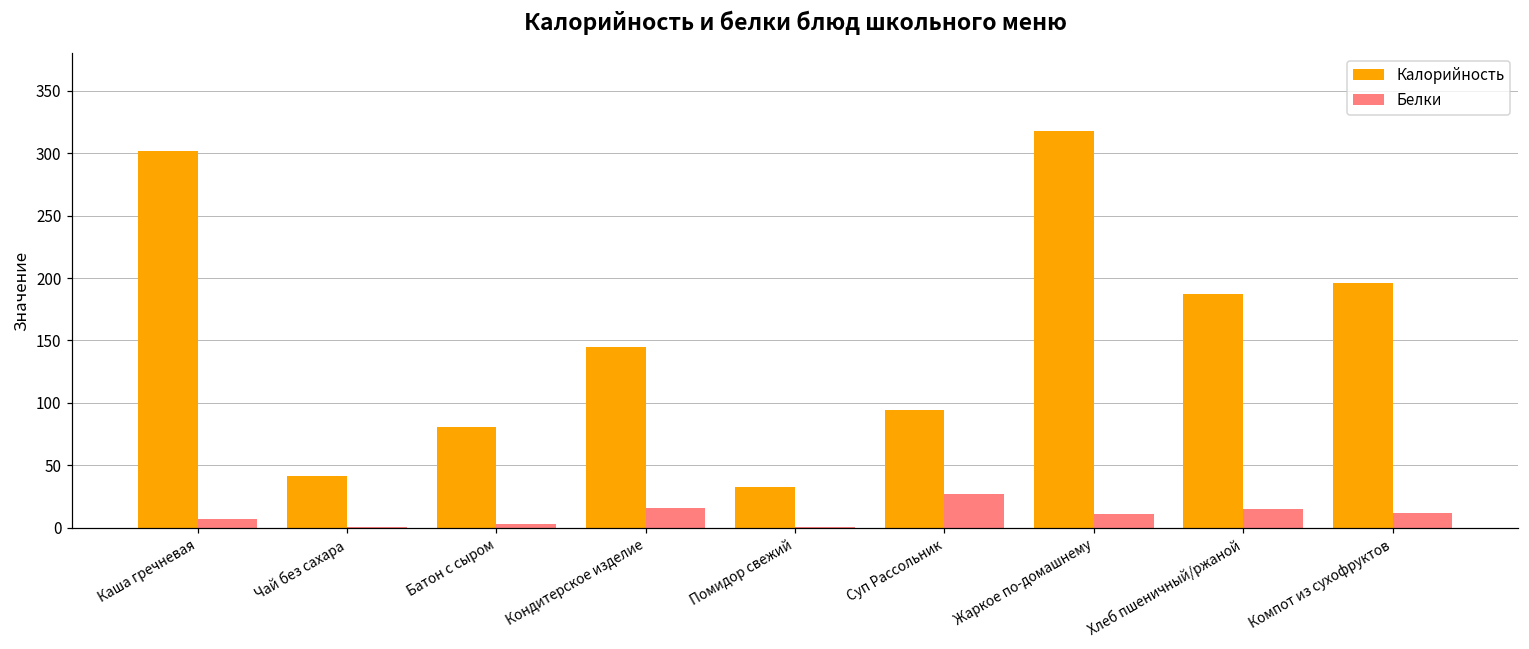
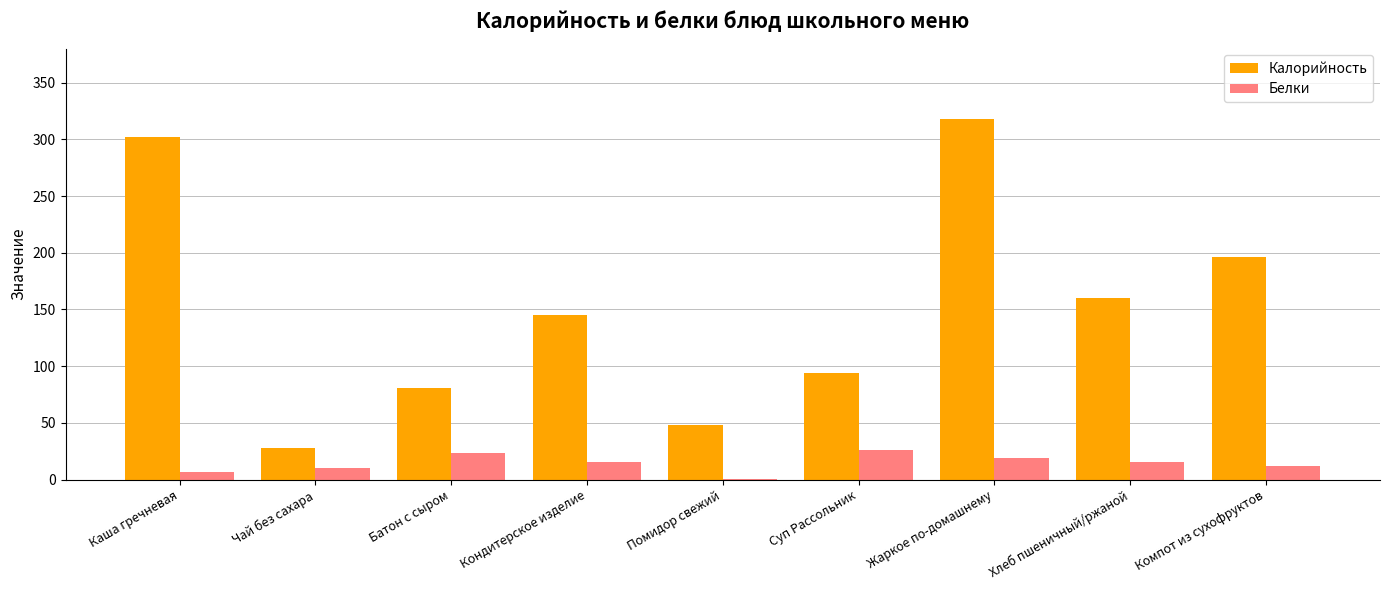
  {
    "Калорийность": {
      "Каша гречневая": 302,
-     "Чай без сахара": 41,
+     "Чай без сахара": 28,
      "Батон с сыром": 80,
      "Кондитерское изделие": 145,
-     "Помидор свежий": 32,
+     "Помидор свежий": 48,
      "Суп Рассольник": 94,
      "Жаркое по-домашнему": 318,
-     "Хлеб пшеничный/ржаной": 187,
+     "Хлеб пшеничный/ржаной": 160,
      "Компот из сухофруктов": 196
    },
    "Белки": {
      "Каша гречневая": 7,
-     "Чай без сахара": 0,
-     "Батон с сыром": 3,
+     "Чай без сахара": 10,
+     "Батон с сыром": 23,
      "Кондитерское изделие": 16,
      "Суп Рассольник": 27,
-     "Жаркое по-домашнему": 11,
+     "Жаркое по-домашнему": 19,
      "Хлеб пшеничный/ржаной": 15,
      "Компот из сухофруктов": 12
    }
  }
